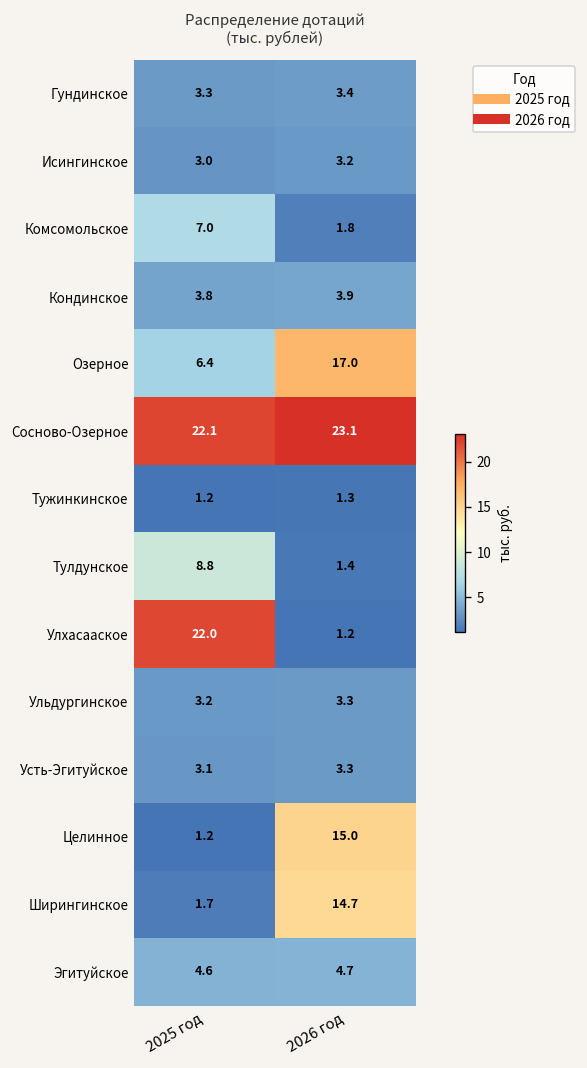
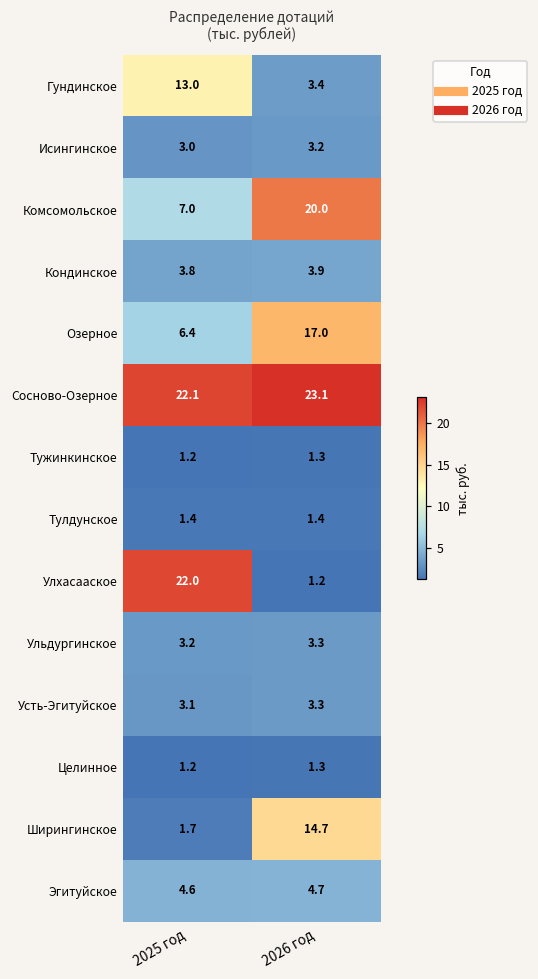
  {
    "Гундинское": {
-     "2025 год": 3.3,
+     "2025 год": 13.0,
      "2026 год": 3.4
    },
    "Исингинское": {
      "2025 год": 3.0,
      "2026 год": 3.2
    },
    "Комсомольское": {
      "2025 год": 7.0,
-     "2026 год": 1.8
+     "2026 год": 20.0
    },
    "Кондинское": {
      "2025 год": 3.8,
      "2026 год": 3.9
    },
    "Озерное": {
      "2025 год": 6.4,
      "2026 год": 17.0
    },
    "Сосново-Озерное": {
      "2025 год": 22.1,
      "2026 год": 23.1
    },
    "Тужинкинское": {
      "2025 год": 1.2,
      "2026 год": 1.3
    },
    "Тулдунское": {
-     "2025 год": 8.8,
+     "2025 год": 1.4,
      "2026 год": 1.4
    },
    "Улхасааское": {
      "2025 год": 22.0,
      "2026 год": 1.2
    },
    "Ульдургинское": {
      "2025 год": 3.2,
      "2026 год": 3.3
    },
    "Усть-Эгитуйское": {
      "2025 год": 3.1,
      "2026 год": 3.3
    },
    "Целинное": {
      "2025 год": 1.2,
-     "2026 год": 15.0
+     "2026 год": 1.3
    },
    "Ширингинское": {
      "2025 год": 1.7,
      "2026 год": 14.7
    },
    "Эгитуйское": {
      "2025 год": 4.6,
      "2026 год": 4.7
    }
  }
